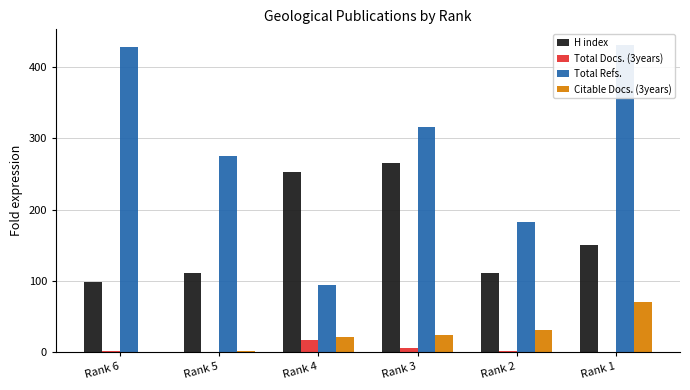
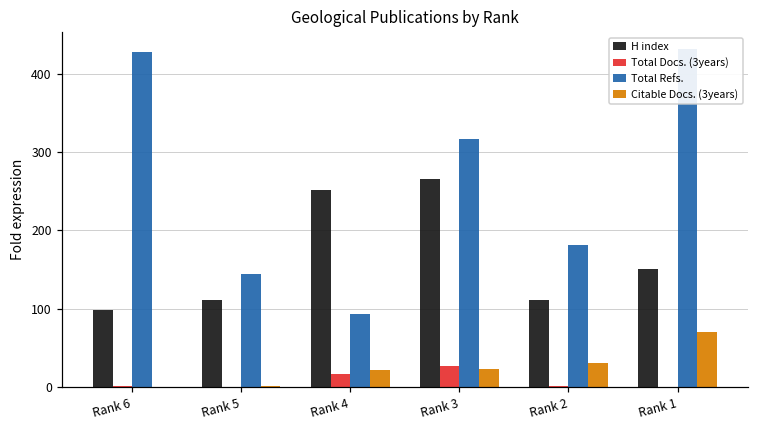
  {
    "H index": {
      "Rank 6": 100,
      "Rank 5": 110,
      "Rank 4": 250,
      "Rank 3": 270,
      "Rank 2": 110,
      "Rank 1": 150
    },
    "Total Docs. (3years)": {
      "Rank 4": 20,
-     "Rank 3": 10
+     "Rank 3": 30
    },
    "Total Refs.": {
      "Rank 6": 430,
-     "Rank 5": 280,
+     "Rank 5": 150,
      "Rank 4": 90,
      "Rank 3": 320,
      "Rank 2": 180
    },
    "Citable Docs. (3years)": {
      "Rank 4": 20,
      "Rank 3": 20,
      "Rank 2": 30,
      "Rank 1": 70
    }
  }
